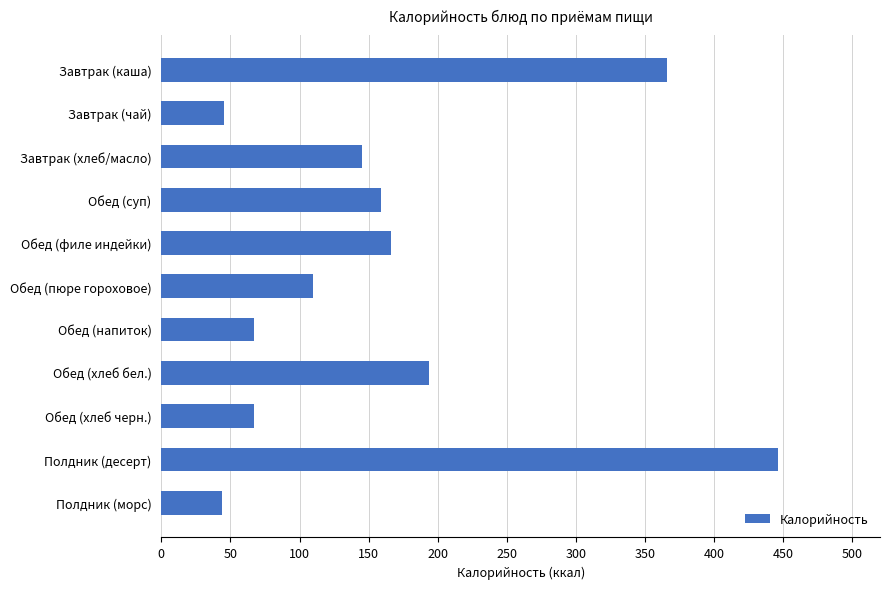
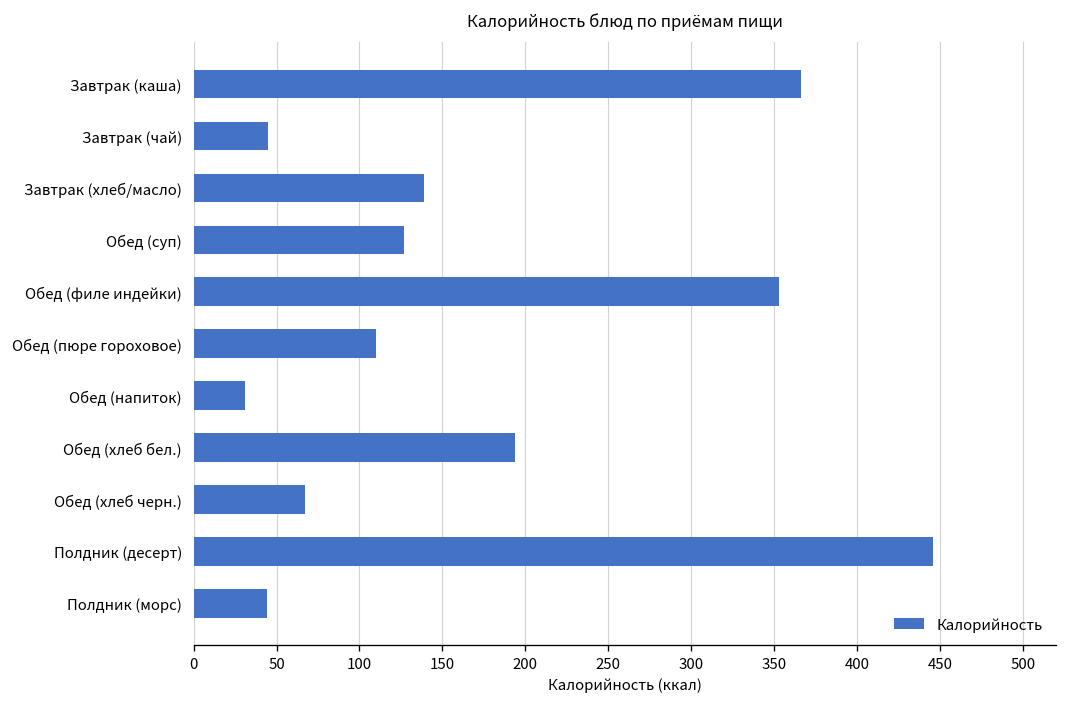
  {
    "Завтрак (каша)": 366,
    "Завтрак (чай)": 45,
-   "Завтрак (хлеб/масло)": 145,
-   "Обед (суп)": 159,
-   "Обед (филе индейки)": 166,
+   "Завтрак (хлеб/масло)": 139,
+   "Обед (суп)": 127,
+   "Обед (филе индейки)": 353,
    "Обед (пюре гороховое)": 110,
-   "Обед (напиток)": 67,
+   "Обед (напиток)": 31,
    "Обед (хлеб бел.)": 194,
    "Обед (хлеб черн.)": 67,
    "Полдник (десерт)": 446,
    "Полдник (морс)": 44
  }
